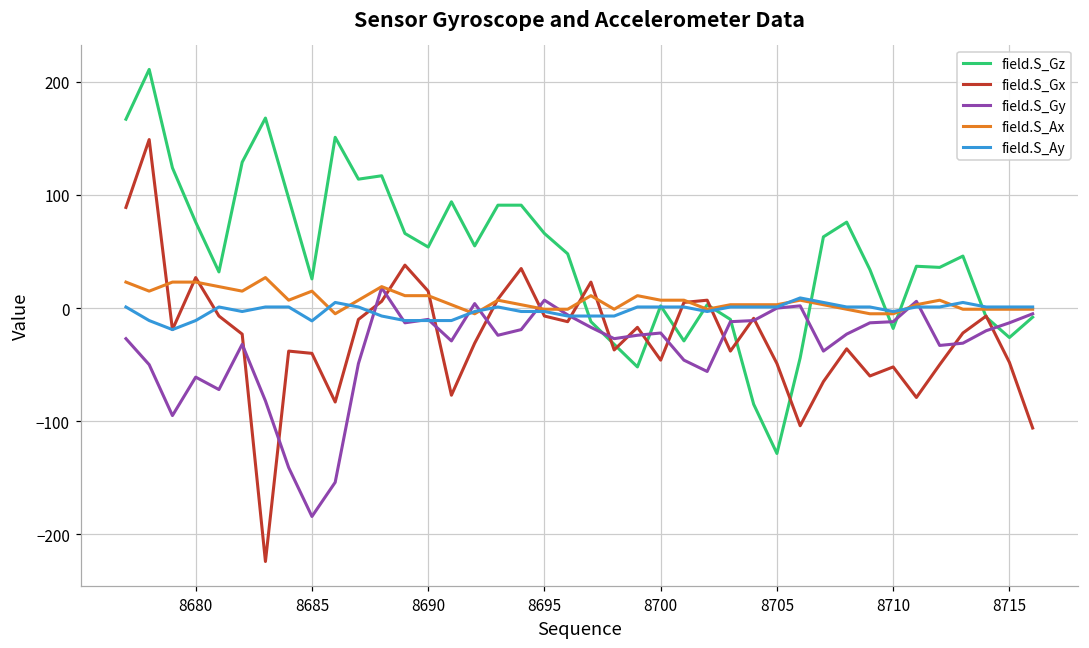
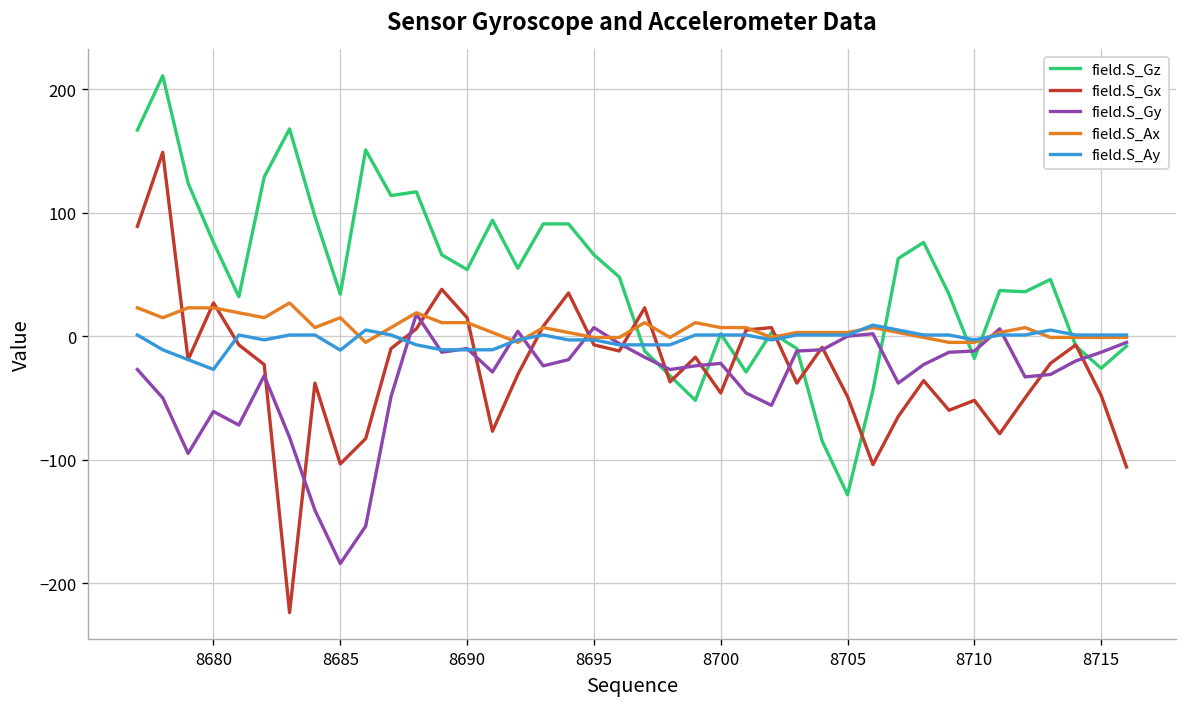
  {
    "field.S_Gz": {
      "8680": 76,
-     "8685": 26,
+     "8685": 34,
      "8690": 54,
      "8695": 66,
      "8705": -129,
      "8710": -18,
      "8715": -26
    },
    "field.S_Gx": {
      "8680": 27,
-     "8685": -40,
+     "8685": -104,
      "8690": 15,
      "8695": -7,
      "8700": -46,
      "8705": -49,
      "8710": -52,
      "8715": -48
    },
    "field.S_Gy": {
      "8680": -61,
      "8685": -184,
      "8695": 7,
      "8700": -22,
      "8710": -12,
      "8715": -13
    },
    "field.S_Ax": {
      "8680": 23,
      "8685": 15,
      "8690": 11,
      "8700": 7
    },
    "field.S_Ay": {
-     "8680": -11,
+     "8680": -27,
      "8685": -11
    }
  }
